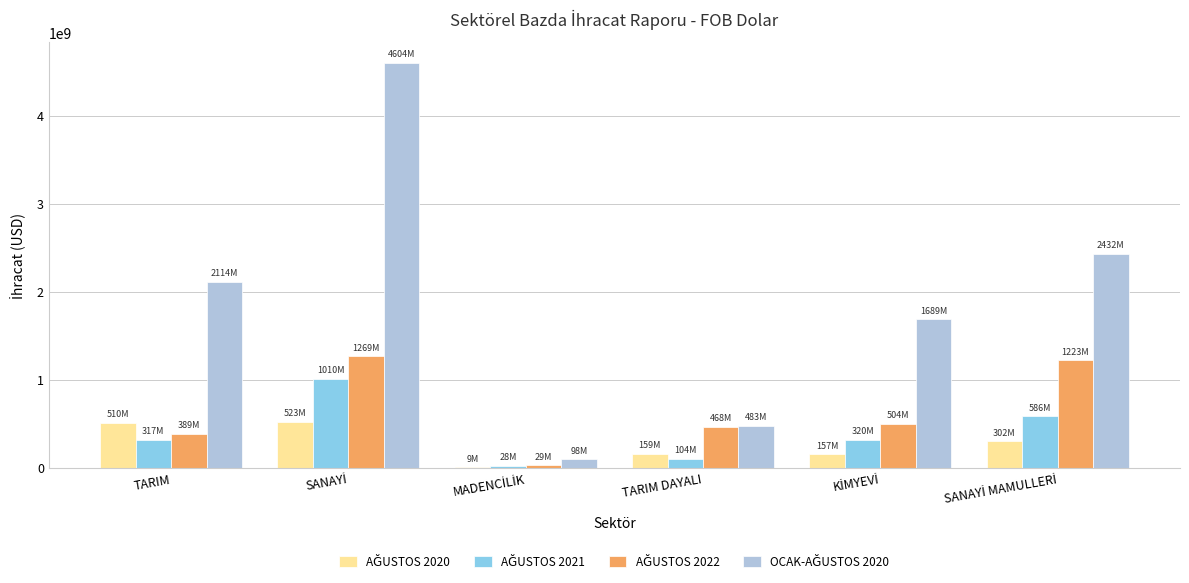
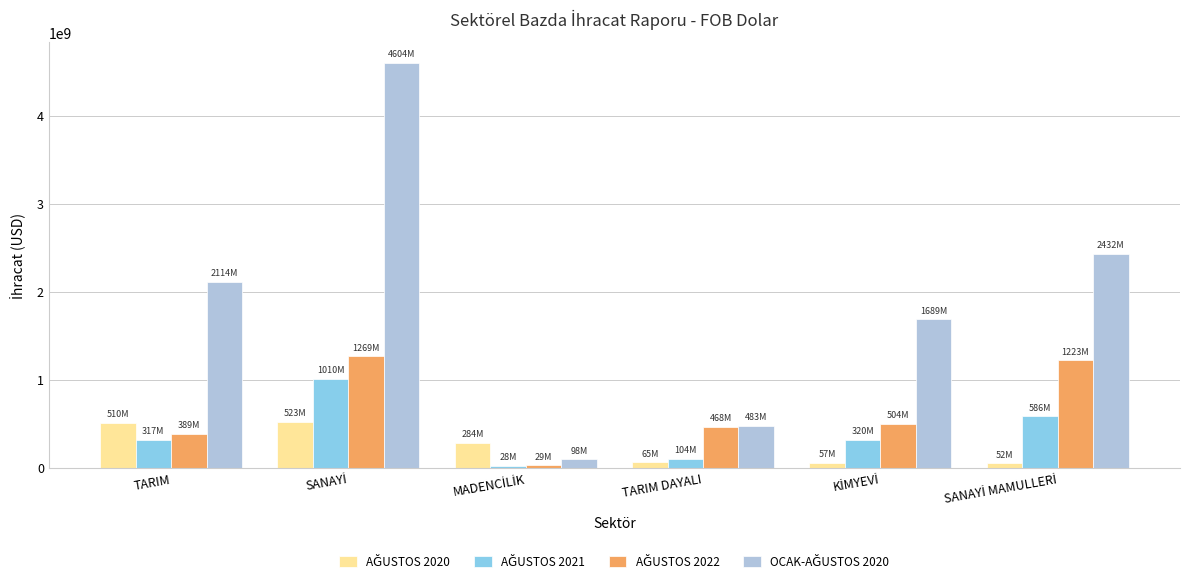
  {
    "AĞUSTOS 2020": {
      "TARIM": "510M",
      "SANAYİ": "523M",
-     "MADENCİLİK": "9M",
-     "TARIM DAYALI": "159M",
-     "KİMYEVİ": "157M",
-     "SANAYİ MAMULLERİ": "302M"
+     "MADENCİLİK": "284M",
+     "TARIM DAYALI": "65M",
+     "KİMYEVİ": "57M",
+     "SANAYİ MAMULLERİ": "52M"
    },
    "AĞUSTOS 2022": {
      "TARIM": "389M",
      "SANAYİ": "1269M",
      "MADENCİLİK": "29M",
      "TARIM DAYALI": "468M",
      "KİMYEVİ": "504M",
      "SANAYİ MAMULLERİ": "1223M"
    }
  }
